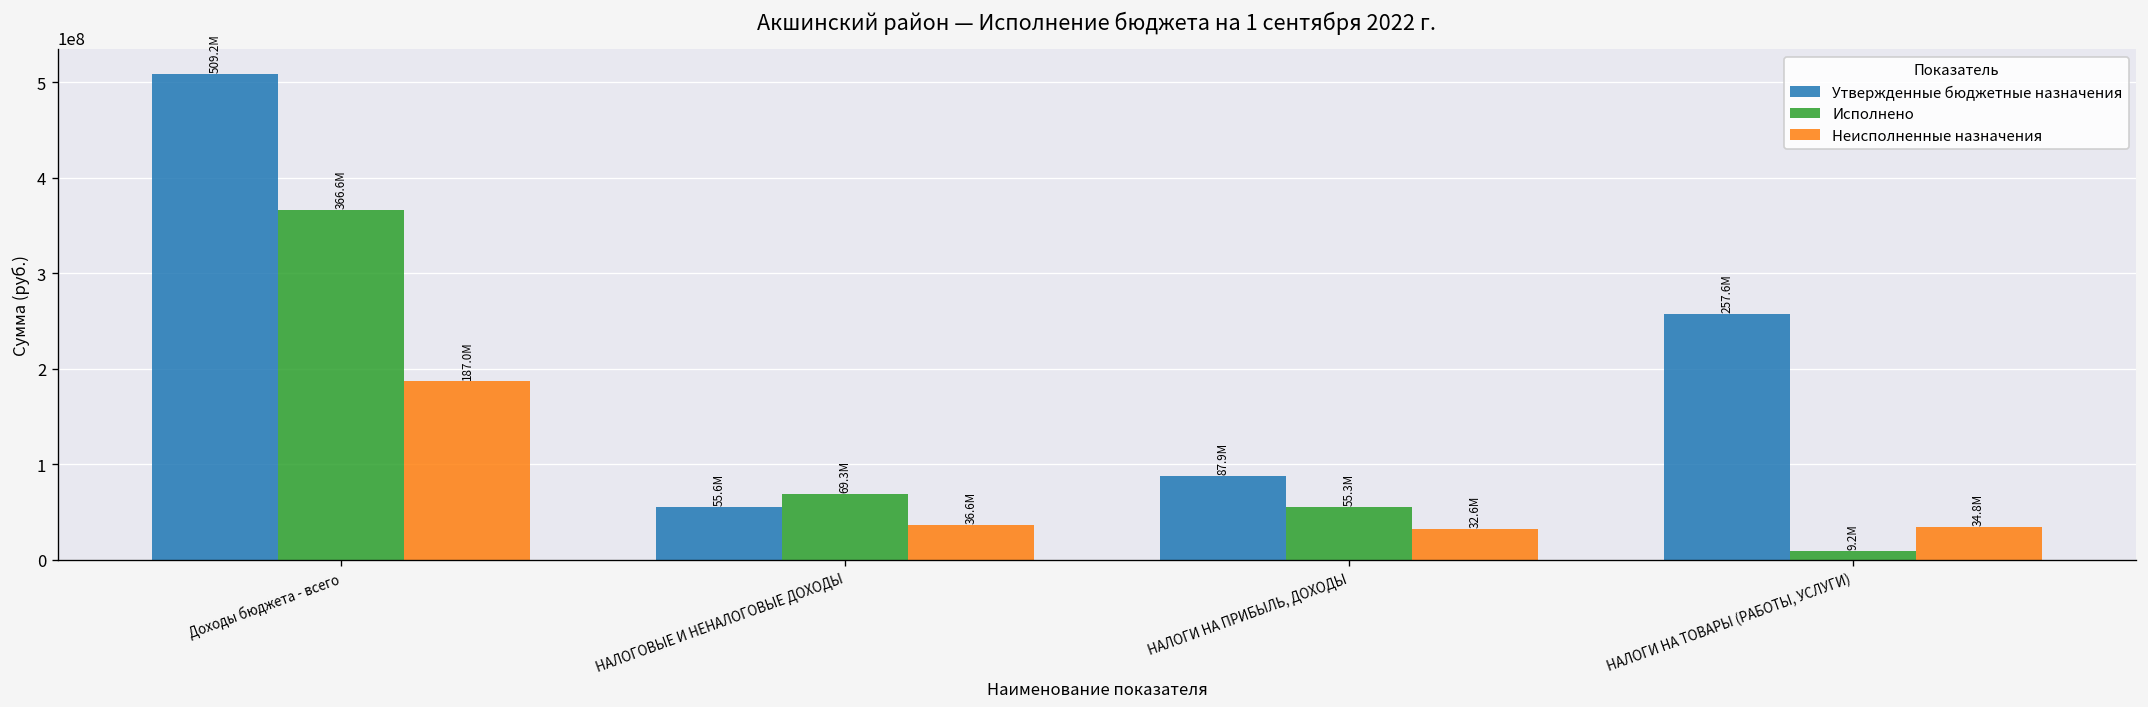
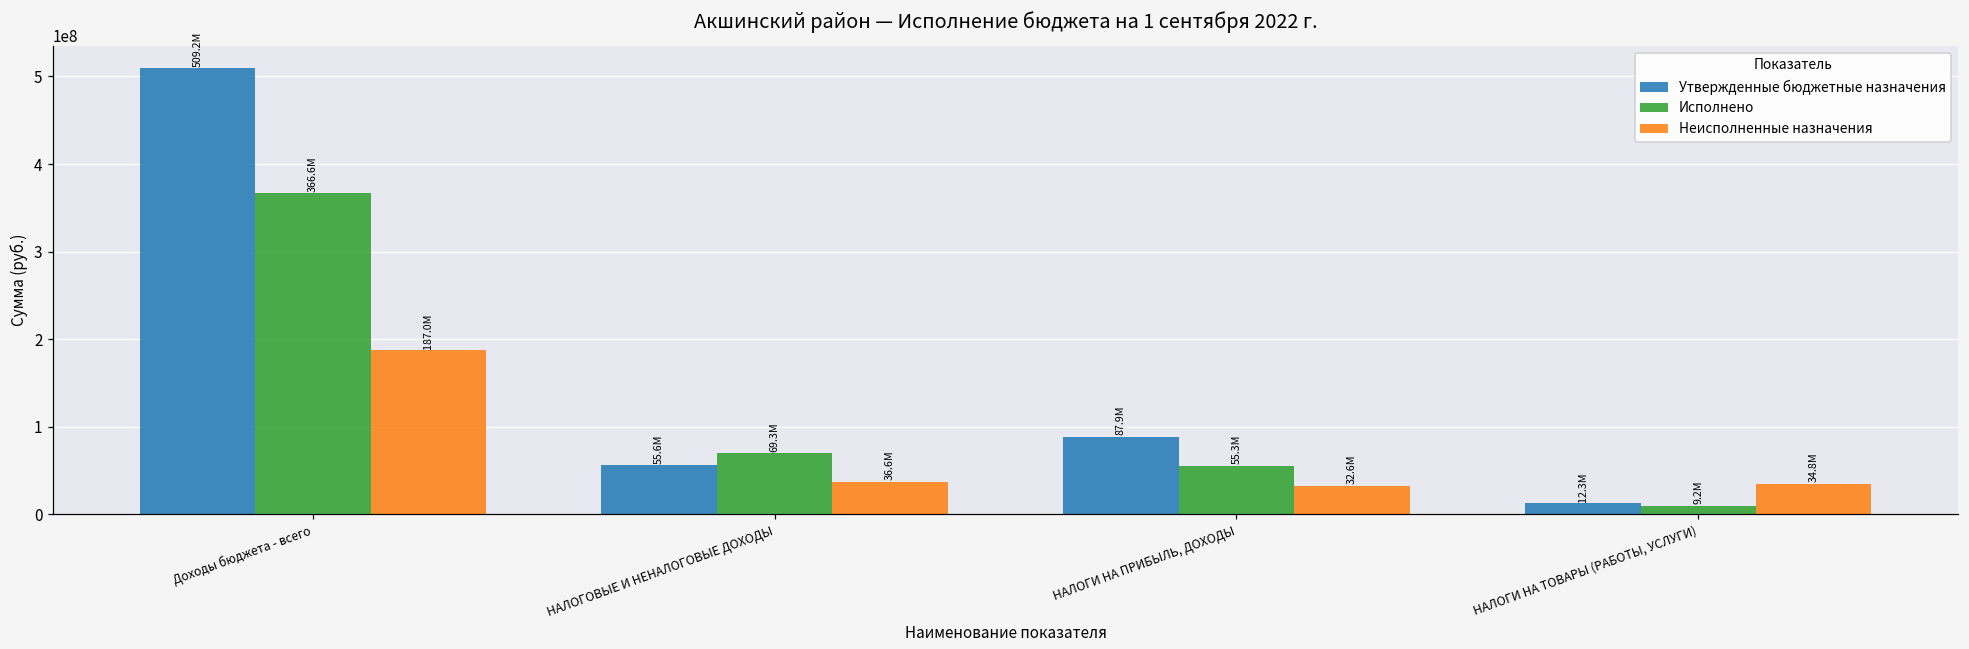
  {
    "Утвержденные бюджетные назначения": {
      "Доходы бюджета - всего": "509.2M",
      "НАЛОГОВЫЕ И НЕНАЛОГОВЫЕ ДОХОДЫ": "55.6M",
      "НАЛОГИ НА ПРИБЫЛЬ, ДОХОДЫ": "87.9M",
-     "НАЛОГИ НА ТОВАРЫ (РАБОТЫ, УСЛУГИ)": "257.6M"
+     "НАЛОГИ НА ТОВАРЫ (РАБОТЫ, УСЛУГИ)": "12.3M"
    },
    "Исполнено": {
      "Доходы бюджета - всего": "366.6M",
      "НАЛОГОВЫЕ И НЕНАЛОГОВЫЕ ДОХОДЫ": "69.3M",
      "НАЛОГИ НА ПРИБЫЛЬ, ДОХОДЫ": "55.3M",
      "НАЛОГИ НА ТОВАРЫ (РАБОТЫ, УСЛУГИ)": "9.2M"
    },
    "Неисполненные назначения": {
      "Доходы бюджета - всего": "187.0M",
      "НАЛОГОВЫЕ И НЕНАЛОГОВЫЕ ДОХОДЫ": "36.6M",
      "НАЛОГИ НА ПРИБЫЛЬ, ДОХОДЫ": "32.6M",
      "НАЛОГИ НА ТОВАРЫ (РАБОТЫ, УСЛУГИ)": "34.8M"
    }
  }
